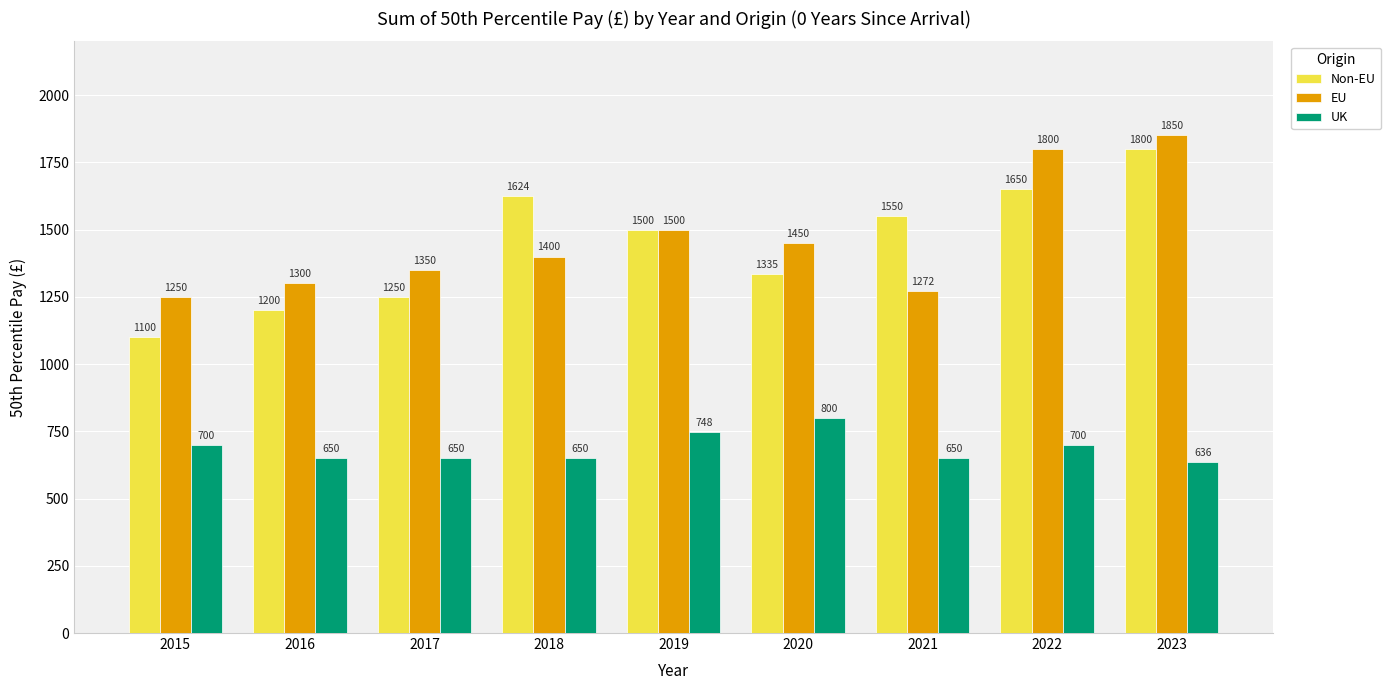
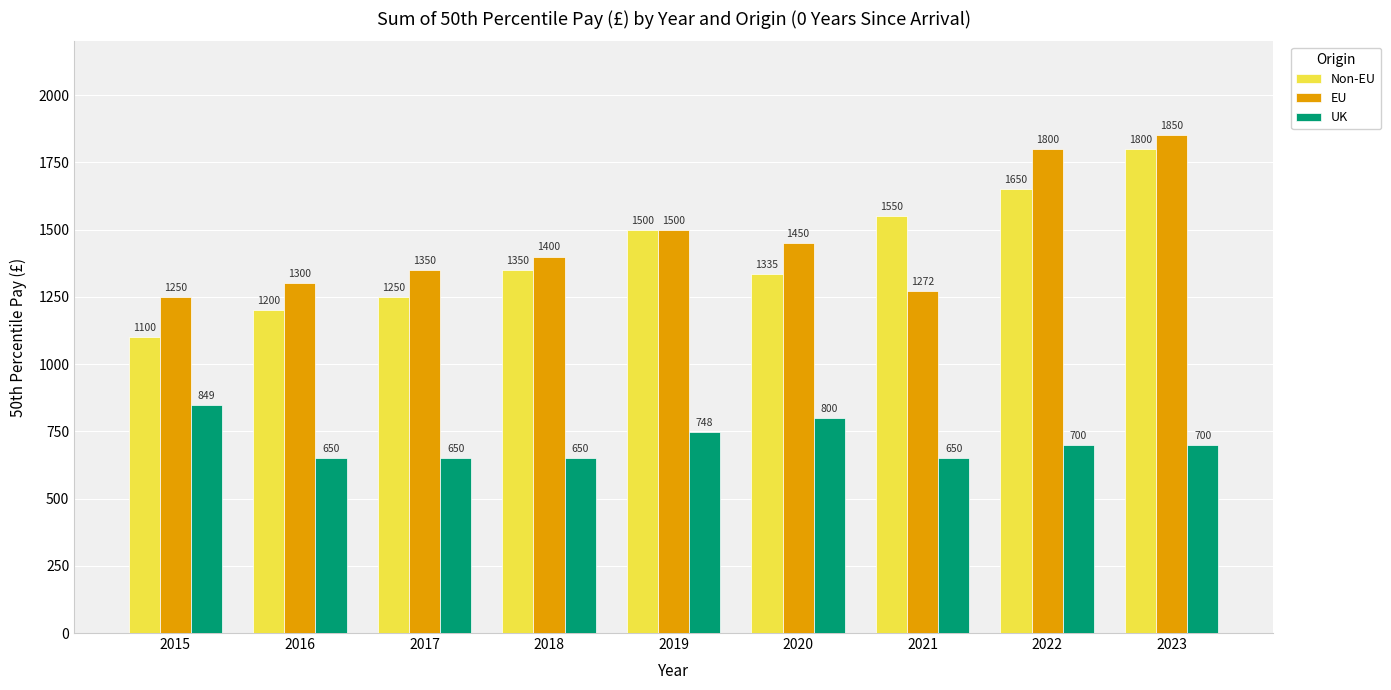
  {
    "Non-EU": {
      "2015": 1100,
      "2016": 1200,
      "2017": 1250,
-     "2018": 1624,
+     "2018": 1350,
      "2019": 1500,
      "2020": 1335,
      "2021": 1550,
      "2022": 1650,
      "2023": 1800
    },
    "EU": {
      "2015": 1250,
      "2016": 1300,
      "2017": 1350,
      "2018": 1400,
      "2019": 1500,
      "2020": 1450,
      "2021": 1272,
      "2022": 1800,
      "2023": 1850
    },
    "UK": {
-     "2015": 700,
+     "2015": 849,
      "2016": 650,
      "2017": 650,
      "2018": 650,
      "2019": 748,
      "2020": 800,
      "2021": 650,
      "2022": 700,
-     "2023": 636
+     "2023": 700
    }
  }
